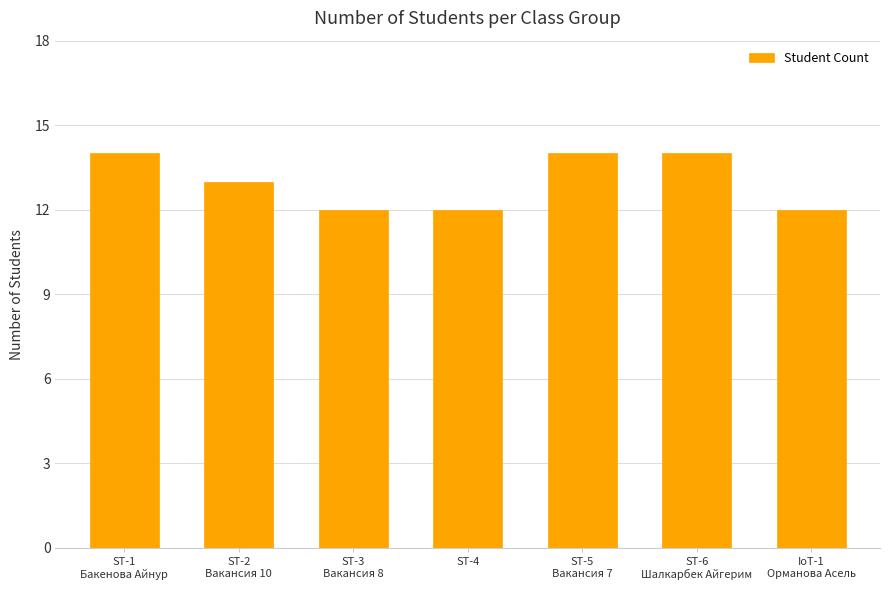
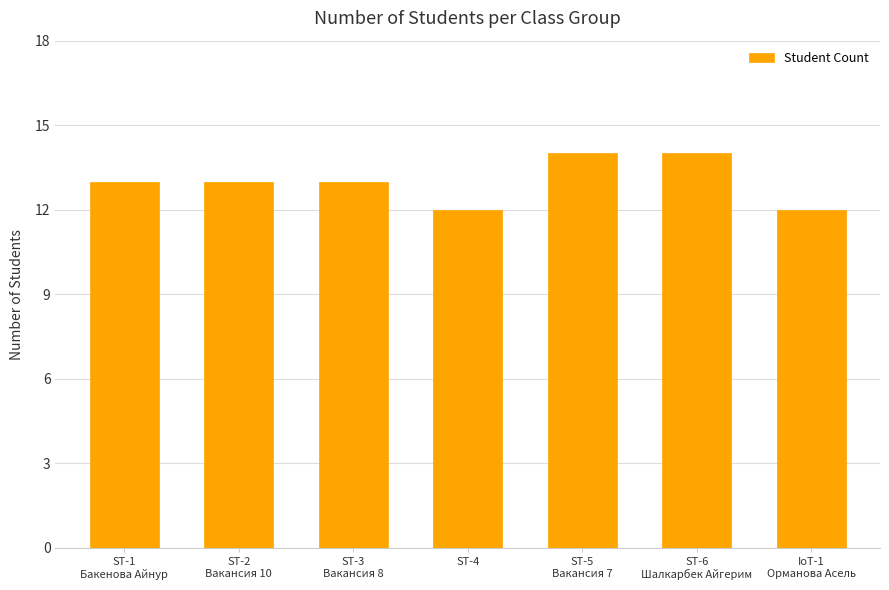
  {
-   "ST-1 Бакенова Айнур": 14,
+   "ST-1 Бакенова Айнур": 13,
    "ST-2 Вакансия 10": 13,
-   "ST-3 Вакансия 8": 12,
+   "ST-3 Вакансия 8": 13,
    "ST-4": 12,
    "ST-5 Вакансия 7": 14,
    "ST-6 Шалкарбек Айгерим": 14,
    "IoT-1 Орманова Асель": 12
  }
